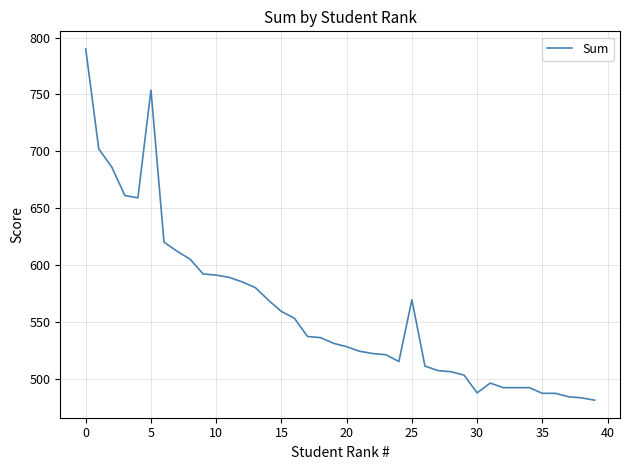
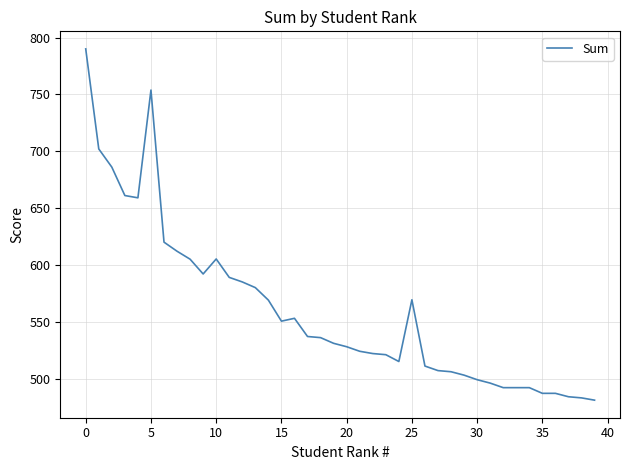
  {
    "0": 790,
    "5": 754,
-   "10": 591,
-   "15": 559,
+   "10": 605,
+   "15": 551,
    "20": 528,
    "25": 569,
-   "30": 487,
+   "30": 499,
    "35": 487
  }
